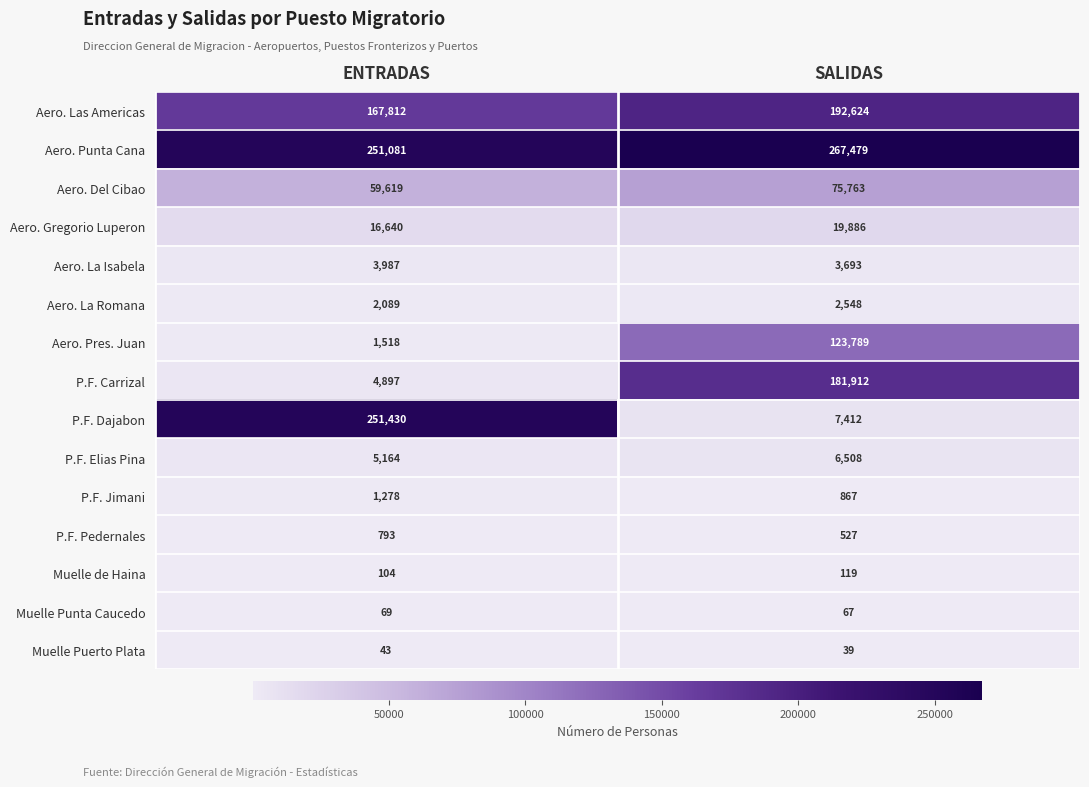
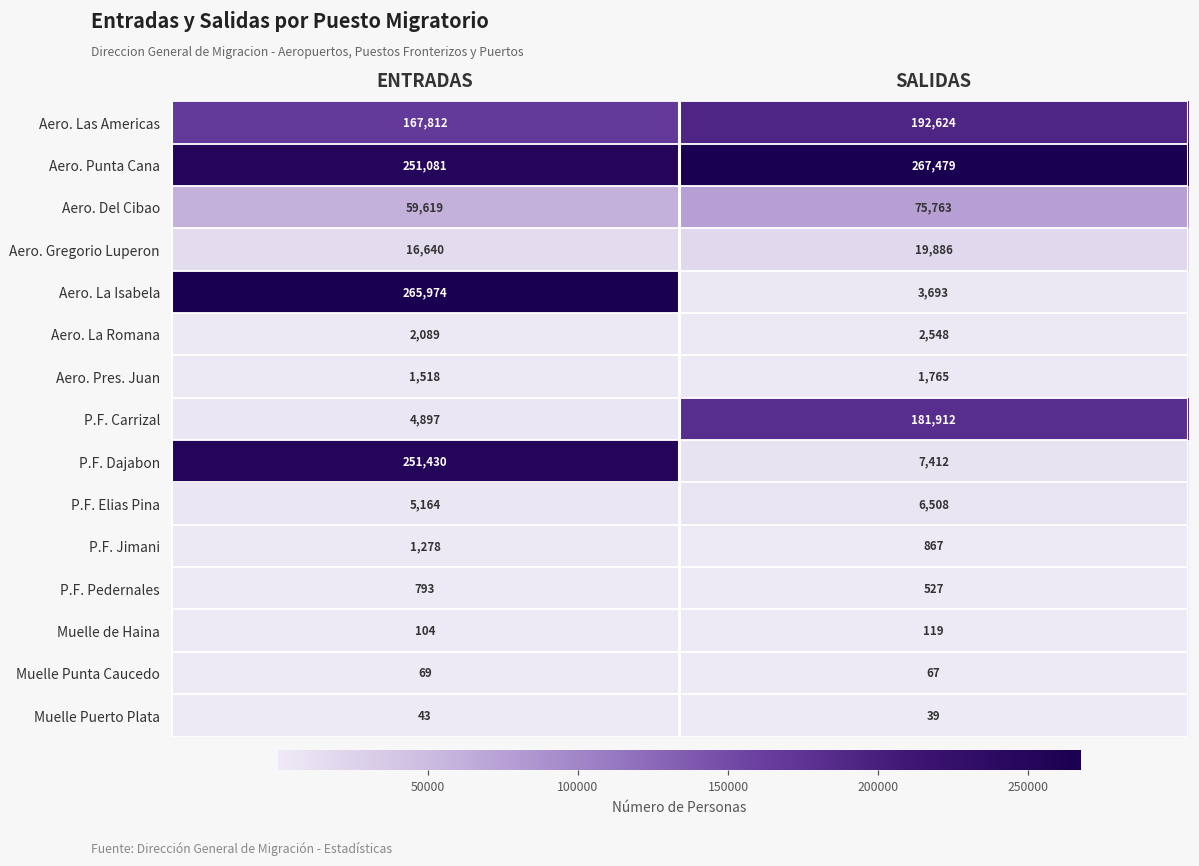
  {
    "Aero. Las Americas": {
      "ENTRADAS": "167,812",
      "SALIDAS": "192,624"
    },
    "Aero. Punta Cana": {
      "ENTRADAS": "251,081",
      "SALIDAS": "267,479"
    },
    "Aero. Del Cibao": {
      "ENTRADAS": "59,619",
      "SALIDAS": "75,763"
    },
    "Aero. Gregorio Luperon": {
      "ENTRADAS": "16,640",
      "SALIDAS": "19,886"
    },
    "Aero. La Isabela": {
-     "ENTRADAS": "3,987",
+     "ENTRADAS": "265,974",
      "SALIDAS": "3,693"
    },
    "Aero. La Romana": {
      "ENTRADAS": "2,089",
      "SALIDAS": "2,548"
    },
    "Aero. Pres. Juan": {
      "ENTRADAS": "1,518",
-     "SALIDAS": "123,789"
+     "SALIDAS": "1,765"
    },
    "P.F. Carrizal": {
      "ENTRADAS": "4,897",
      "SALIDAS": "181,912"
    },
    "P.F. Dajabon": {
      "ENTRADAS": "251,430",
      "SALIDAS": "7,412"
    },
    "P.F. Elias Pina": {
      "ENTRADAS": "5,164",
      "SALIDAS": "6,508"
    },
    "P.F. Jimani": {
      "ENTRADAS": "1,278",
      "SALIDAS": "867"
    },
    "P.F. Pedernales": {
      "ENTRADAS": "793",
      "SALIDAS": "527"
    },
    "Muelle de Haina": {
      "ENTRADAS": "104",
      "SALIDAS": "119"
    },
    "Muelle Punta Caucedo": {
      "ENTRADAS": "69",
      "SALIDAS": "67"
    },
    "Muelle Puerto Plata": {
      "ENTRADAS": "43",
      "SALIDAS": "39"
    }
  }
